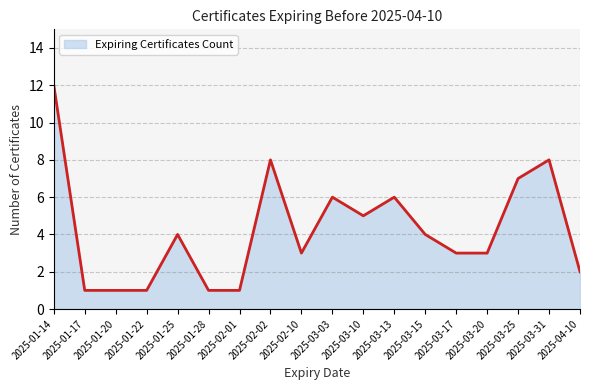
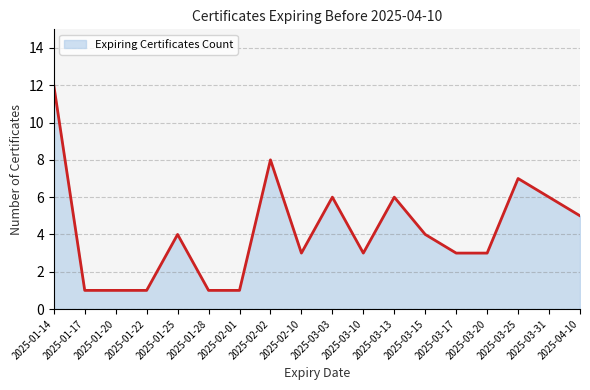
  {
    "2025-01-14": 12,
    "2025-01-17": 1,
    "2025-01-20": 1,
    "2025-01-22": 1,
    "2025-01-25": 4,
    "2025-01-28": 1,
    "2025-02-01": 1,
    "2025-02-02": 8,
    "2025-02-10": 3,
    "2025-03-03": 6,
-   "2025-03-10": 5,
+   "2025-03-10": 3,
    "2025-03-13": 6,
    "2025-03-15": 4,
    "2025-03-17": 3,
    "2025-03-20": 3,
    "2025-03-25": 7,
-   "2025-03-31": 8,
-   "2025-04-10": 2
+   "2025-03-31": 6,
+   "2025-04-10": 5
  }
